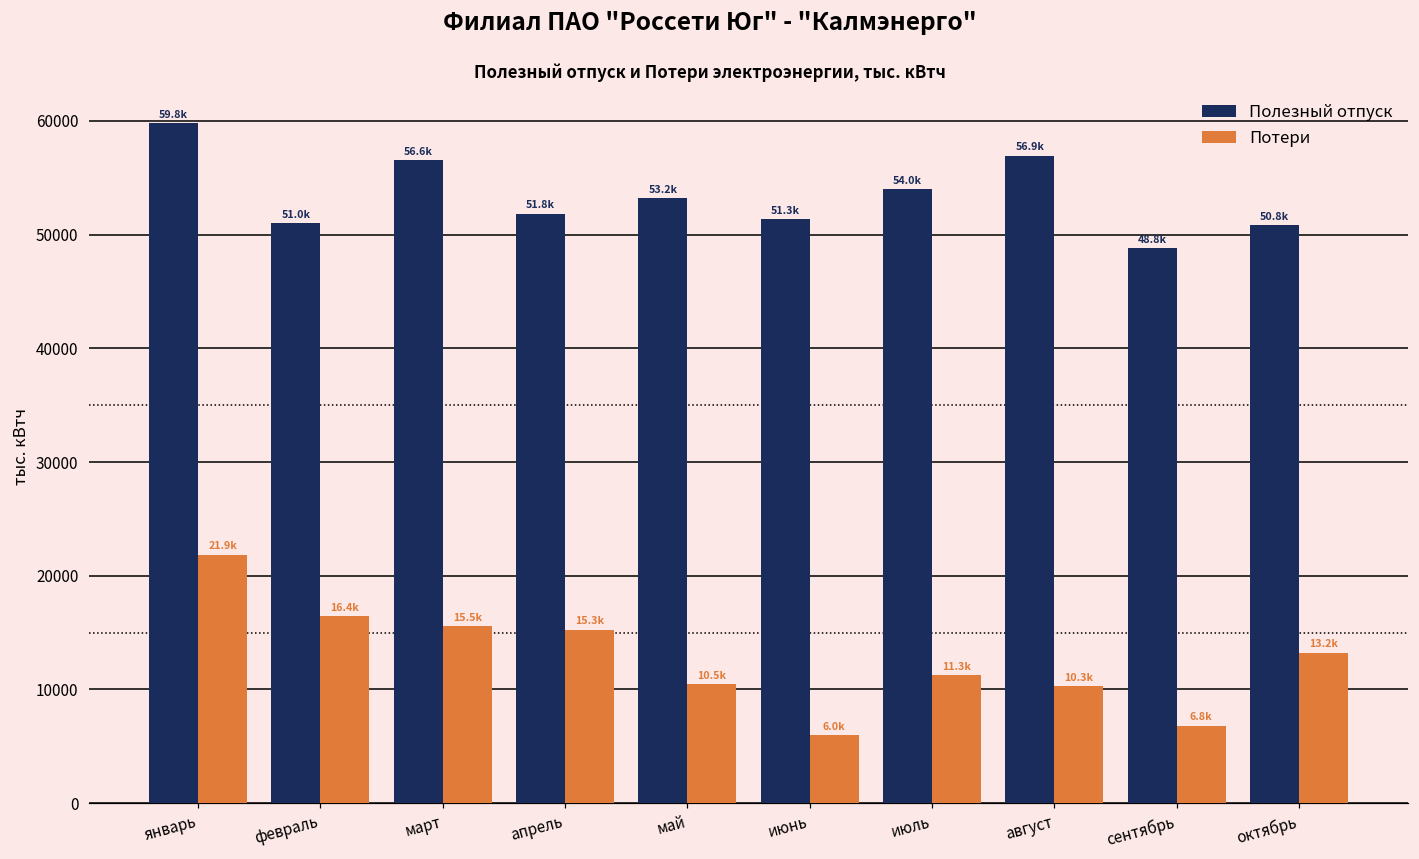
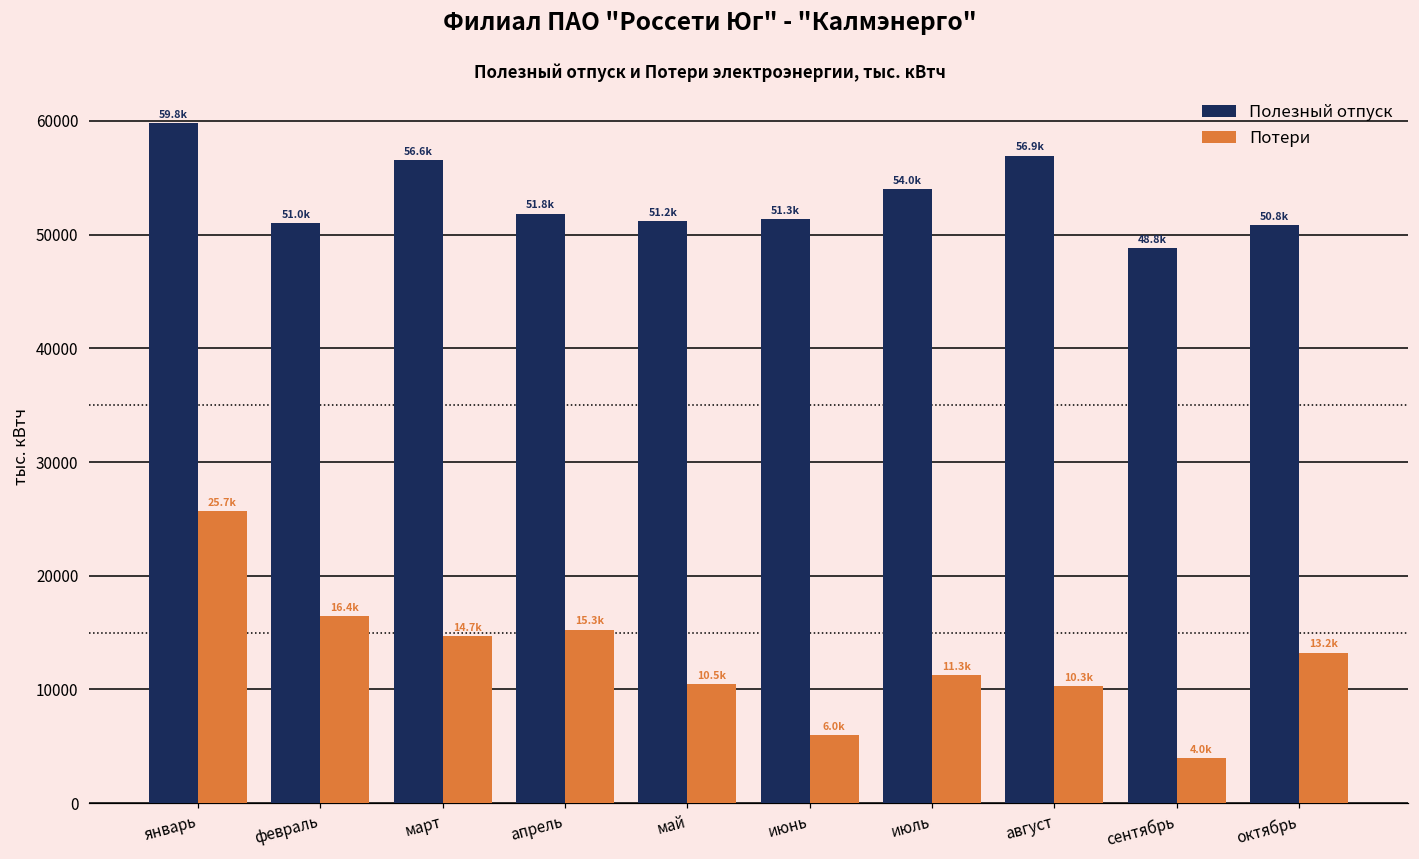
  {
    "Полезный отпуск": {
      "январь": "59.8k",
      "февраль": "51.0k",
      "март": "56.6k",
      "апрель": "51.8k",
-     "май": "53.2k",
+     "май": "51.2k",
      "июнь": "51.3k",
      "июль": "54.0k",
      "август": "56.9k",
      "сентябрь": "48.8k",
      "октябрь": "50.8k"
    },
    "Потери": {
-     "январь": "21.9k",
+     "январь": "25.7k",
      "февраль": "16.4k",
-     "март": "15.5k",
+     "март": "14.7k",
      "апрель": "15.3k",
      "май": "10.5k",
      "июнь": "6.0k",
      "июль": "11.3k",
      "август": "10.3k",
-     "сентябрь": "6.8k",
+     "сентябрь": "4.0k",
      "октябрь": "13.2k"
    }
  }
